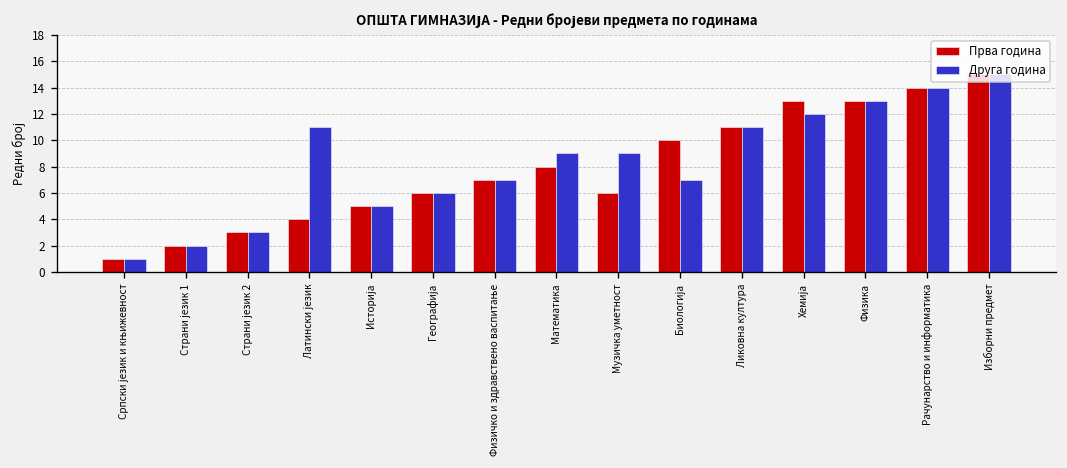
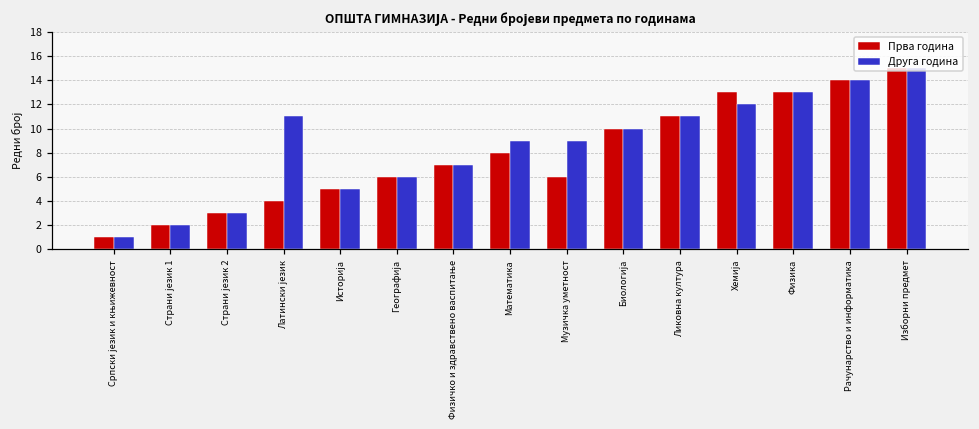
  {
    "Прва година": {
      "Српски језик и књижевност": 1,
      "Страни језик 1": 2,
      "Страни језик 2": 3,
      "Латински језик": 4,
      "Историја": 5,
      "Географија": 6,
      "Физичко и здравствено васпитање": 7,
      "Математика": 8,
      "Музичка уметност": 6,
      "Биологија": 10,
      "Ликовна култура": 11,
      "Хемија": 13,
      "Физика": 13,
      "Рачунарство и информатика": 14
    },
    "Друга година": {
      "Српски језик и књижевност": 1,
      "Страни језик 1": 2,
      "Страни језик 2": 3,
      "Латински језик": 11,
      "Историја": 5,
      "Географија": 6,
      "Физичко и здравствено васпитање": 7,
      "Математика": 9,
      "Музичка уметност": 9,
-     "Биологија": 7,
+     "Биологија": 10,
      "Ликовна култура": 11,
      "Хемија": 12,
      "Физика": 13,
      "Рачунарство и информатика": 14
    }
  }
